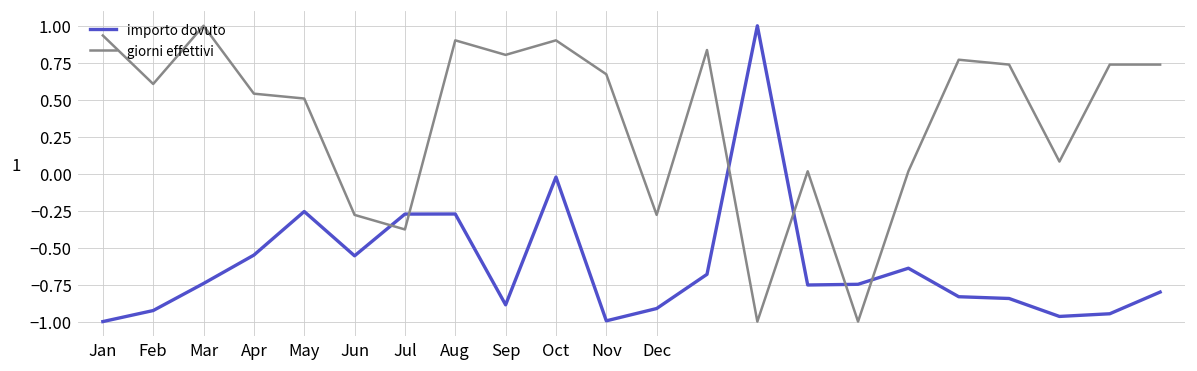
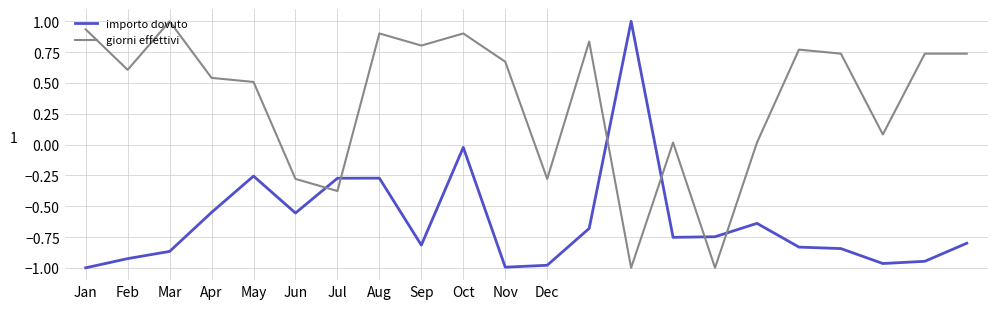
  {
    "importo dovuto": {
      "Jan": -1.00,
      "Feb": -0.93,
-     "Mar": -0.74,
+     "Mar": -0.87,
      "Apr": -0.55,
      "May": -0.26,
      "Jun": -0.56,
      "Jul": -0.27,
      "Aug": -0.27,
-     "Sep": -0.89,
+     "Sep": -0.82,
      "Oct": -0.02,
      "Nov": -0.99,
-     "Dec": -0.91
+     "Dec": -0.98
    },
    "giorni effettivi": {
      "Jan": 0.93,
      "Feb": 0.61,
      "Mar": 1.00,
      "Apr": 0.54,
      "May": 0.51,
      "Jun": -0.28,
      "Jul": -0.38,
      "Aug": 0.90,
      "Sep": 0.80,
      "Oct": 0.90,
      "Nov": 0.67,
      "Dec": -0.28
    }
  }
